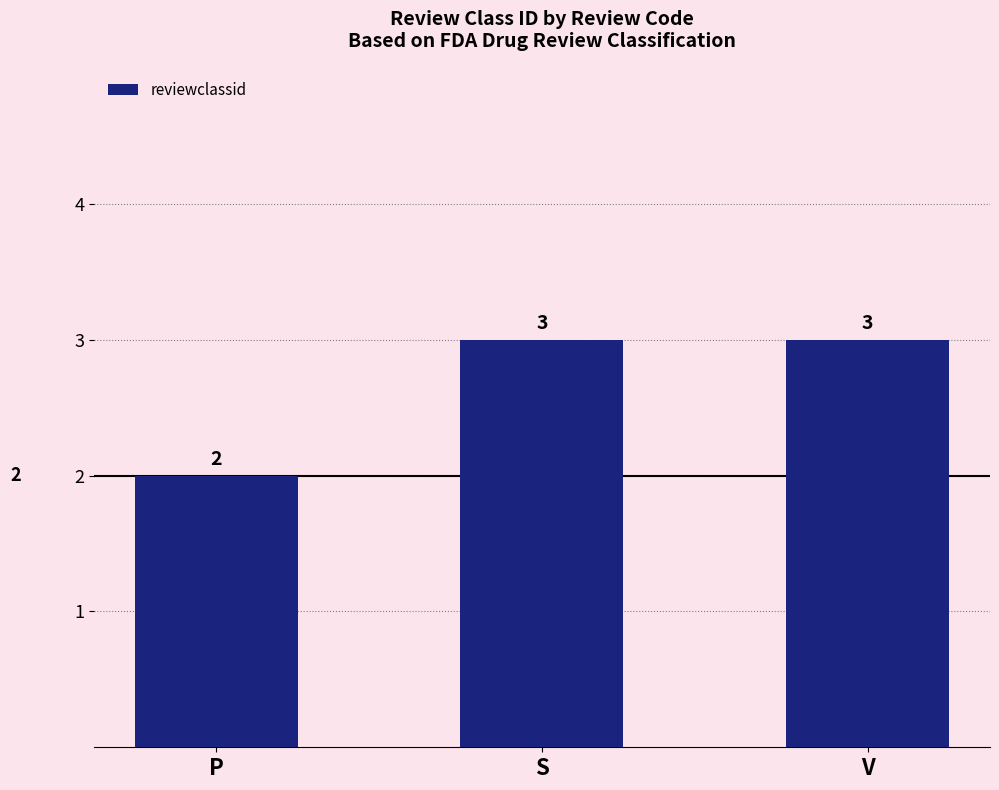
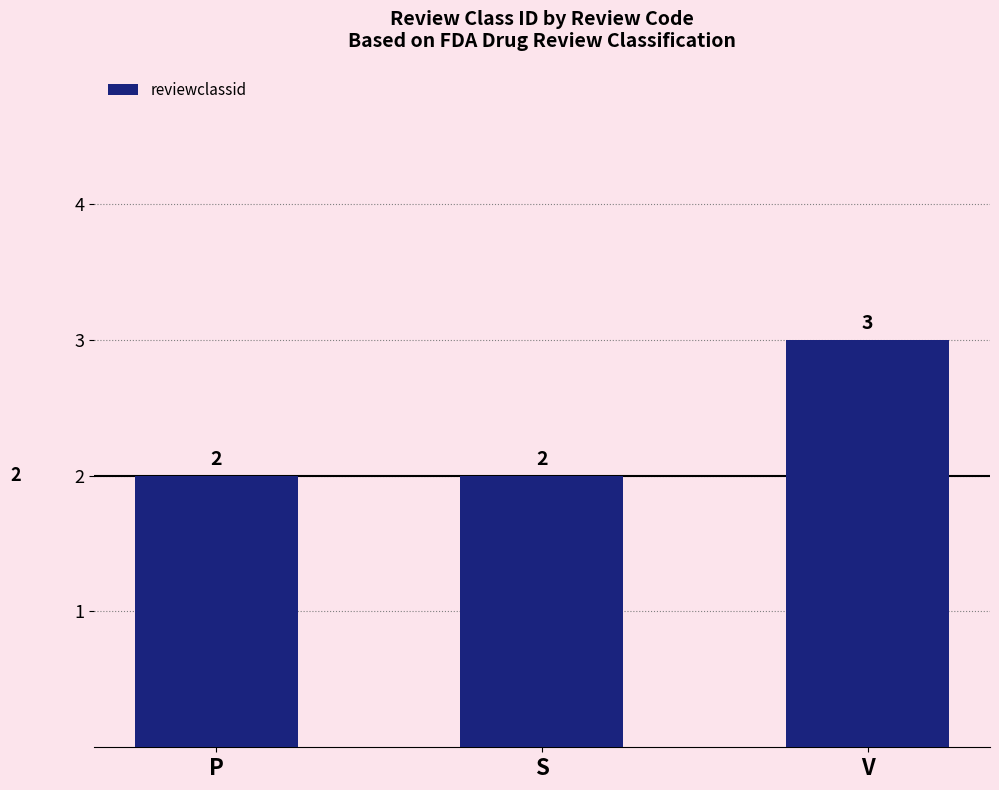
  {
    "P": 2,
-   "S": 3,
+   "S": 2,
    "V": 3
  }
